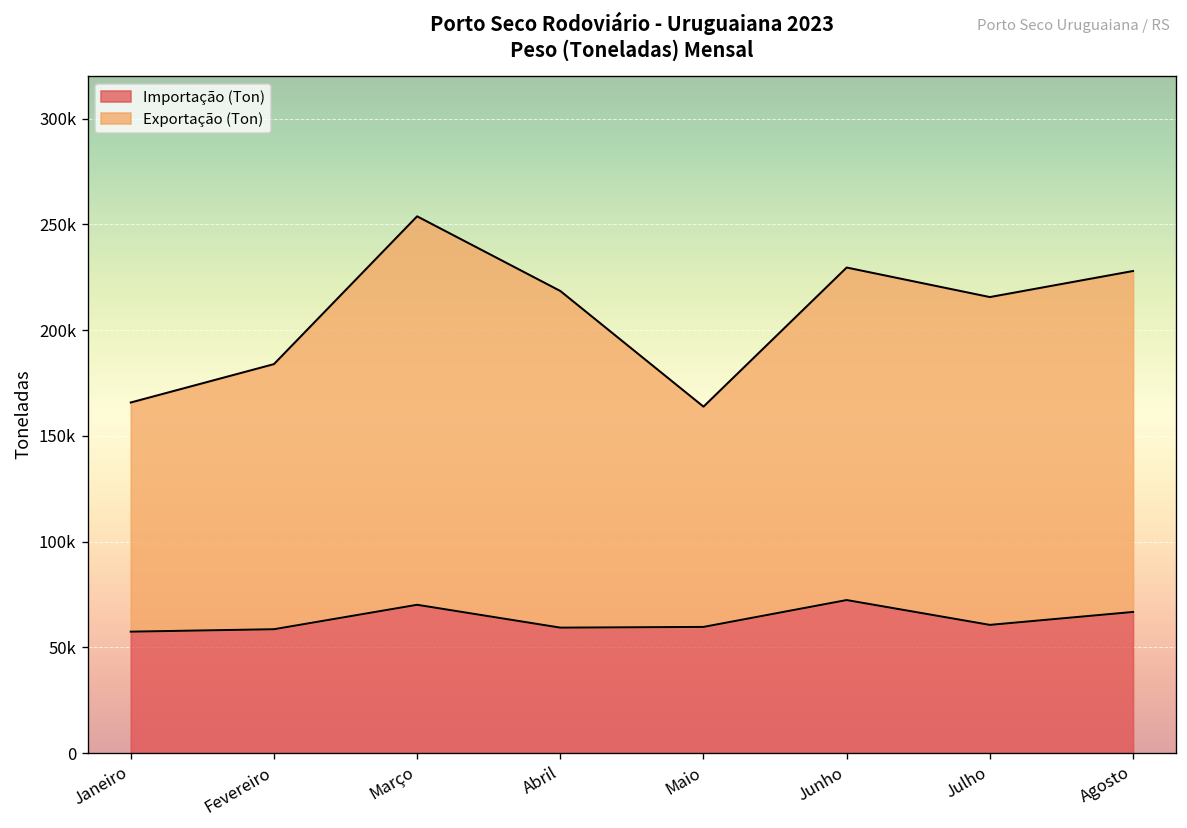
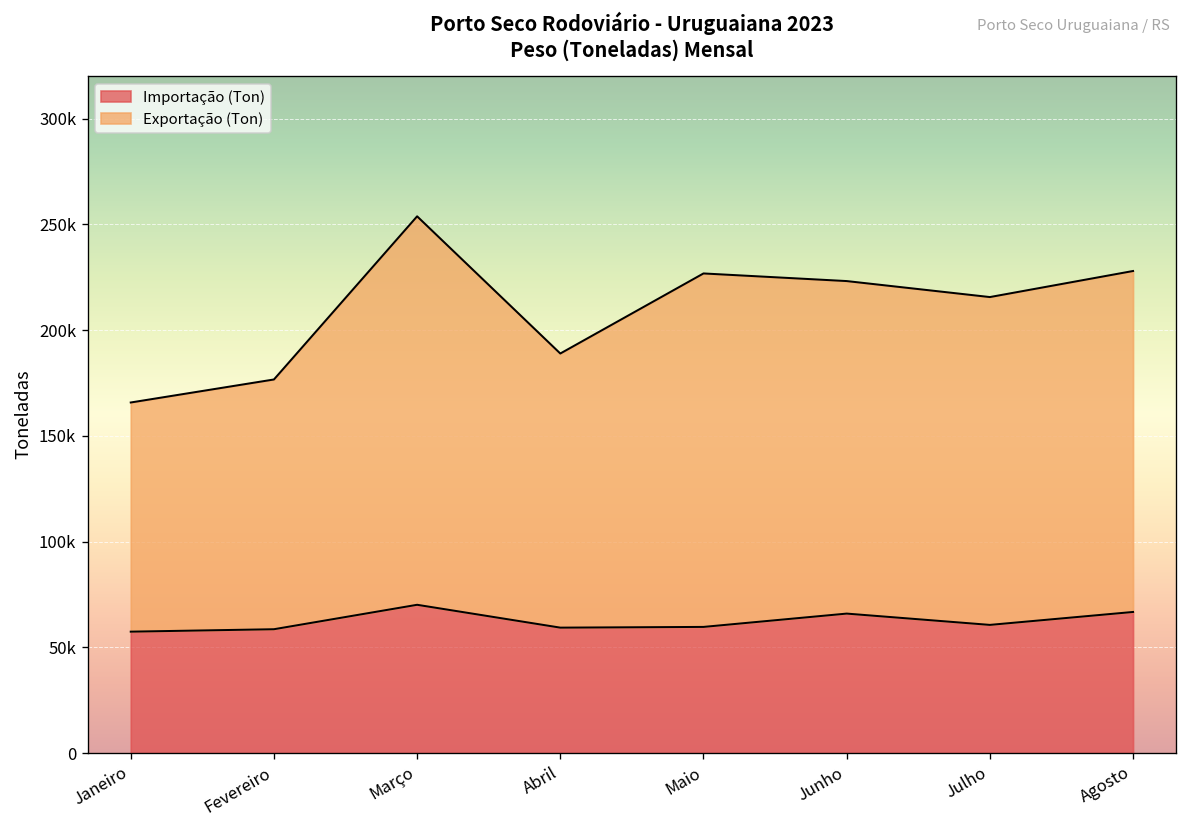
  {
    "Importação (Ton)": {
      "Janeiro": 57000,
      "Fevereiro": 59000,
      "Março": 70000,
      "Abril": 59000,
      "Maio": 60000,
-     "Junho": 72000,
+     "Junho": 66000,
      "Julho": 61000,
      "Agosto": 67000
    },
    "Exportação (Ton)": {
      "Janeiro": 108000,
-     "Fevereiro": 125000,
+     "Fevereiro": 118000,
      "Março": 184000,
-     "Abril": 159000,
-     "Maio": 104000,
+     "Abril": 130000,
+     "Maio": 167000,
      "Junho": 157000,
      "Julho": 155000,
      "Agosto": 161000
    }
  }
